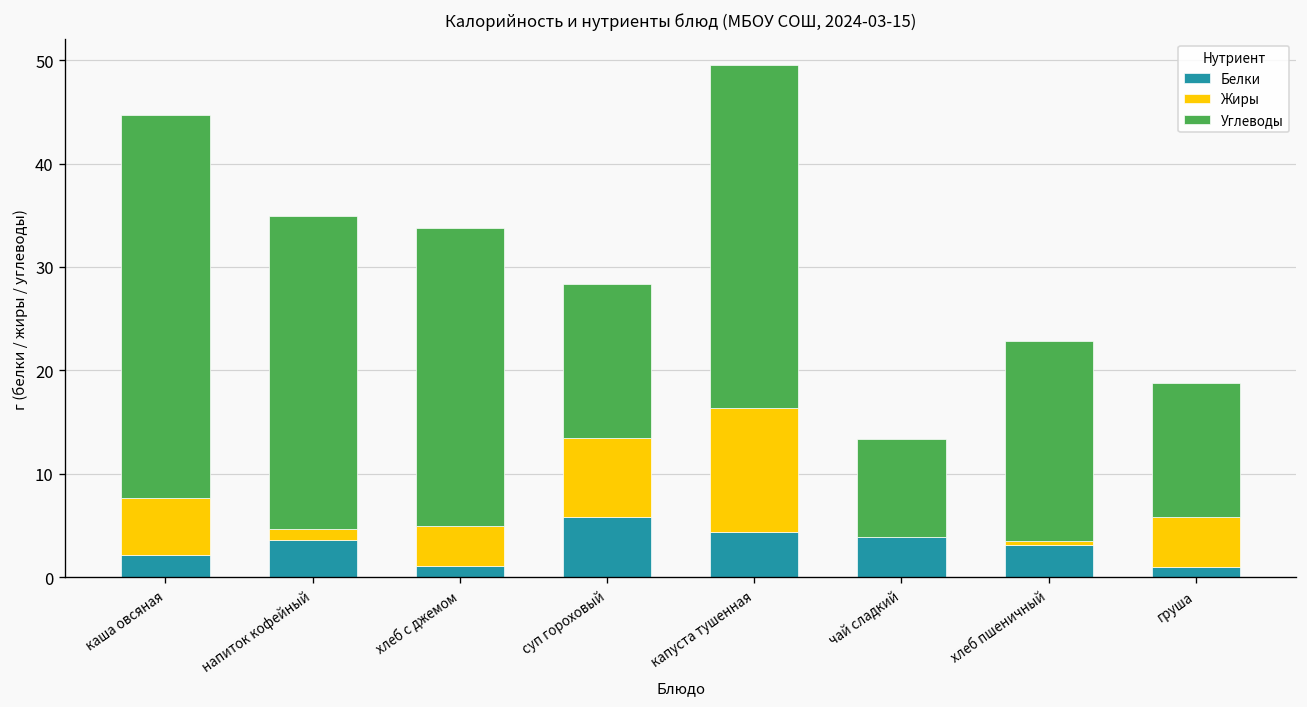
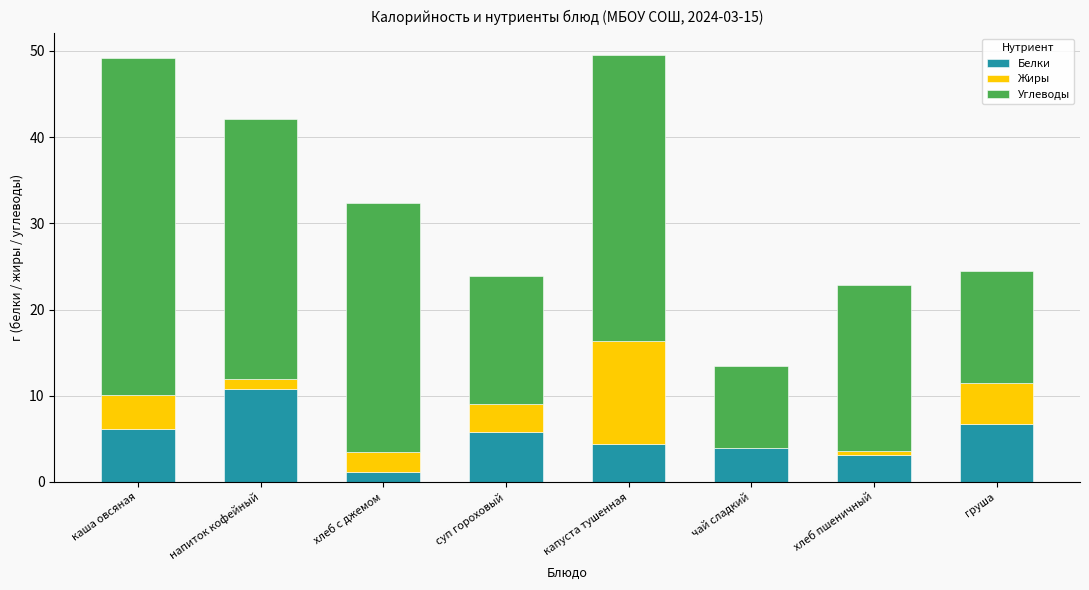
  {
    "Белки": {
-     "каша овсяная": 2,
-     "напиток кофейный": 4,
+     "каша овсяная": 6,
+     "напиток кофейный": 11,
      "хлеб с джемом": 1,
      "суп гороховый": 6,
      "капуста тушенная": 4,
      "чай сладкий": 4,
      "хлеб пшеничный": 3,
-     "груша": 1
+     "груша": 7
    },
    "Жиры": {
-     "каша овсяная": 6,
+     "каша овсяная": 4,
      "напиток кофейный": 1,
-     "хлеб с джемом": 4,
-     "суп гороховый": 8,
+     "хлеб с джемом": 2,
+     "суп гороховый": 3,
      "капуста тушенная": 12,
      "чай сладкий": 0,
      "хлеб пшеничный": 0,
      "груша": 5
    },
    "Углеводы": {
-     "каша овсяная": 37,
+     "каша овсяная": 39,
      "напиток кофейный": 30,
      "хлеб с джемом": 29,
      "суп гороховый": 15,
      "капуста тушенная": 33,
      "чай сладкий": 9,
      "хлеб пшеничный": 19,
      "груша": 13
    }
  }
